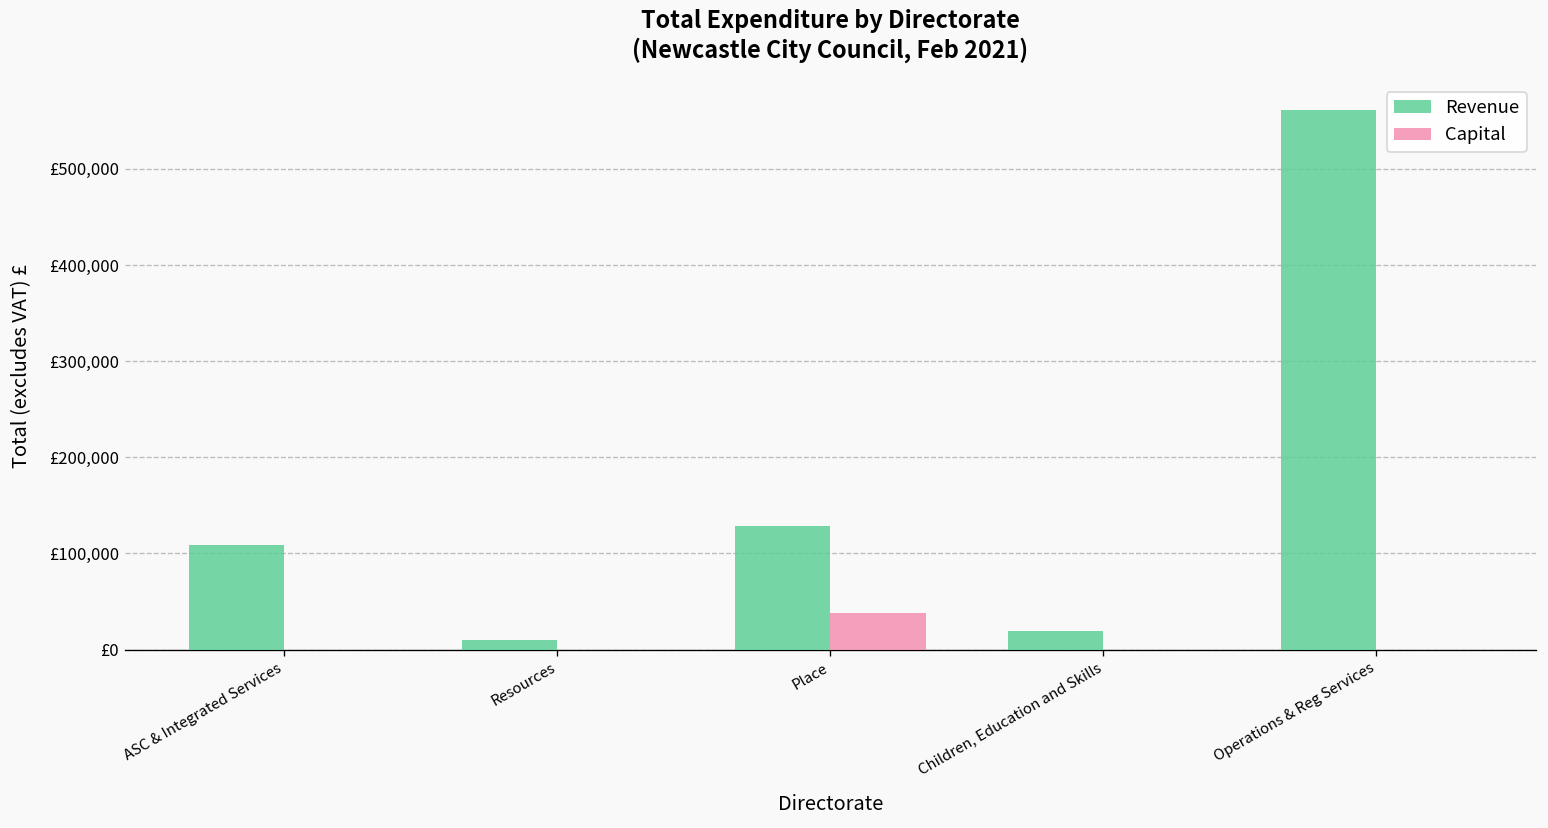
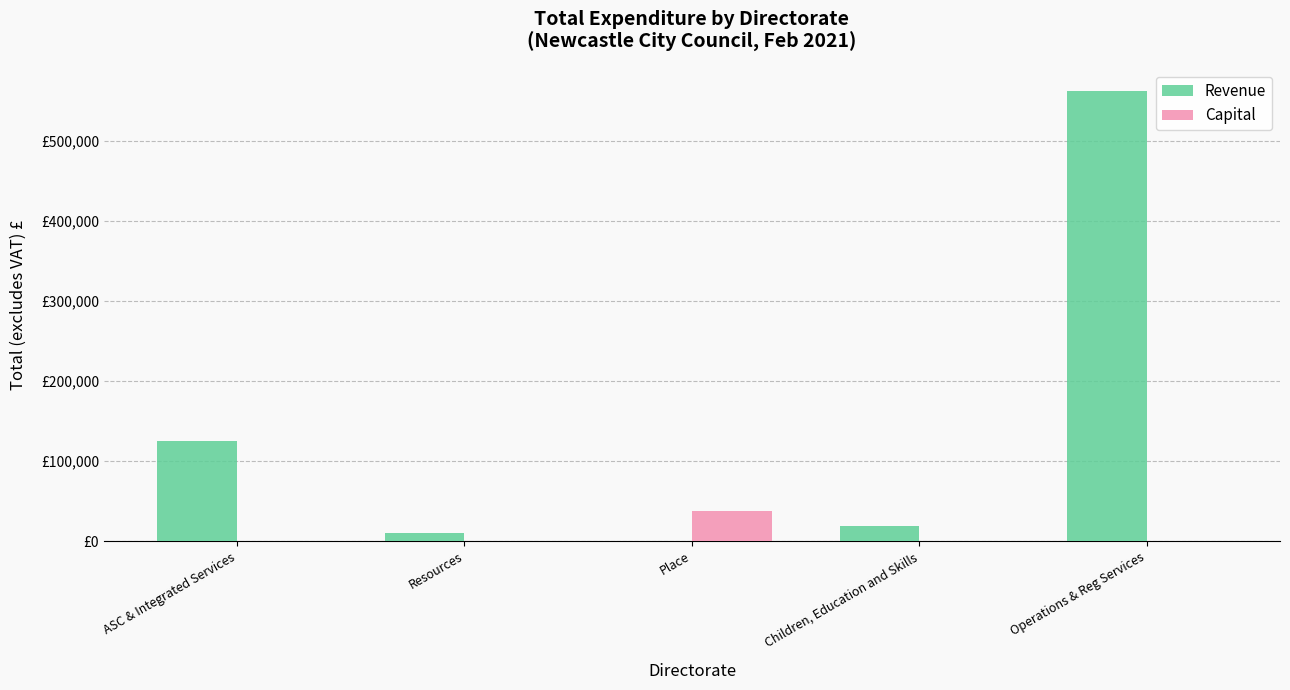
  {
    "Revenue": {
-     "ASC & Integrated Services": "£110,000",
+     "ASC & Integrated Services": "£130,000",
      "Resources": "£10,000",
-     "Place": "£130,000",
+     "Place": "£0",
      "Children, Education and Skills": "£20,000",
      "Operations & Reg Services": "£560,000"
    },
    "Capital": {
      "ASC & Integrated Services": "£0",
      "Resources": "£0",
      "Place": "£40,000",
      "Children, Education and Skills": "£0",
      "Operations & Reg Services": "£0"
    }
  }
